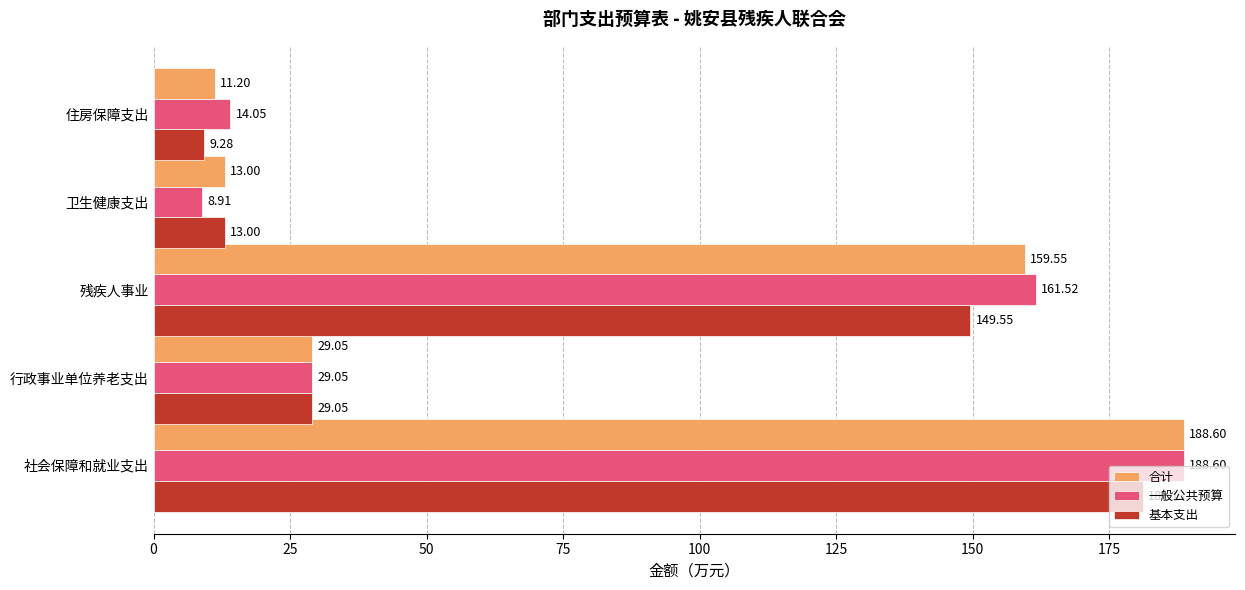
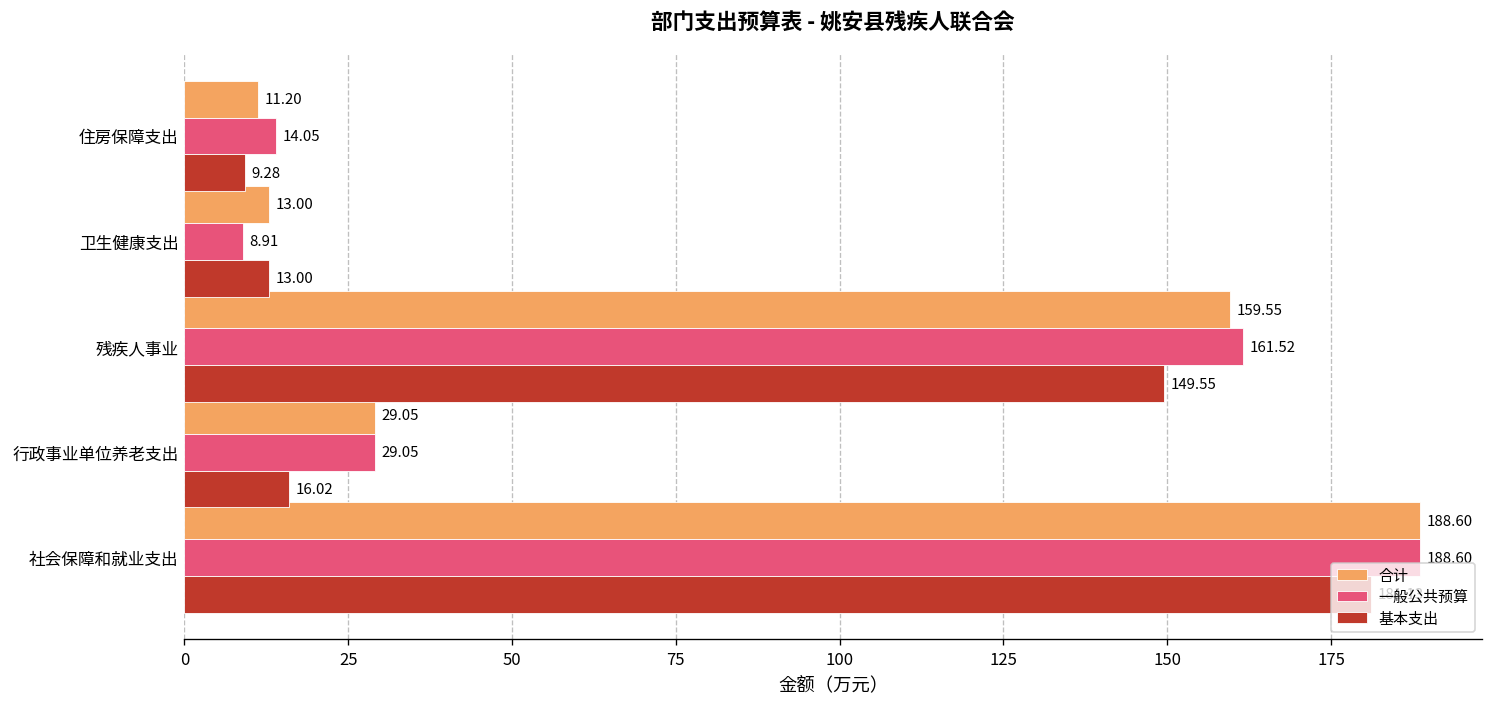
  {
    "合计": {
      "住房保障支出": 11.20,
      "卫生健康支出": 13.00,
      "残疾人事业": 159.55,
      "行政事业单位养老支出": 29.05,
      "社会保障和就业支出": 188.60
    },
    "一般公共预算": {
      "住房保障支出": 14.05,
      "卫生健康支出": 8.91,
      "残疾人事业": 161.52,
      "行政事业单位养老支出": 29.05
    },
    "基本支出": {
      "住房保障支出": 9.28,
      "卫生健康支出": 13.00,
      "残疾人事业": 149.55,
-     "行政事业单位养老支出": 29.05
+     "行政事业单位养老支出": 16.02
    }
  }
